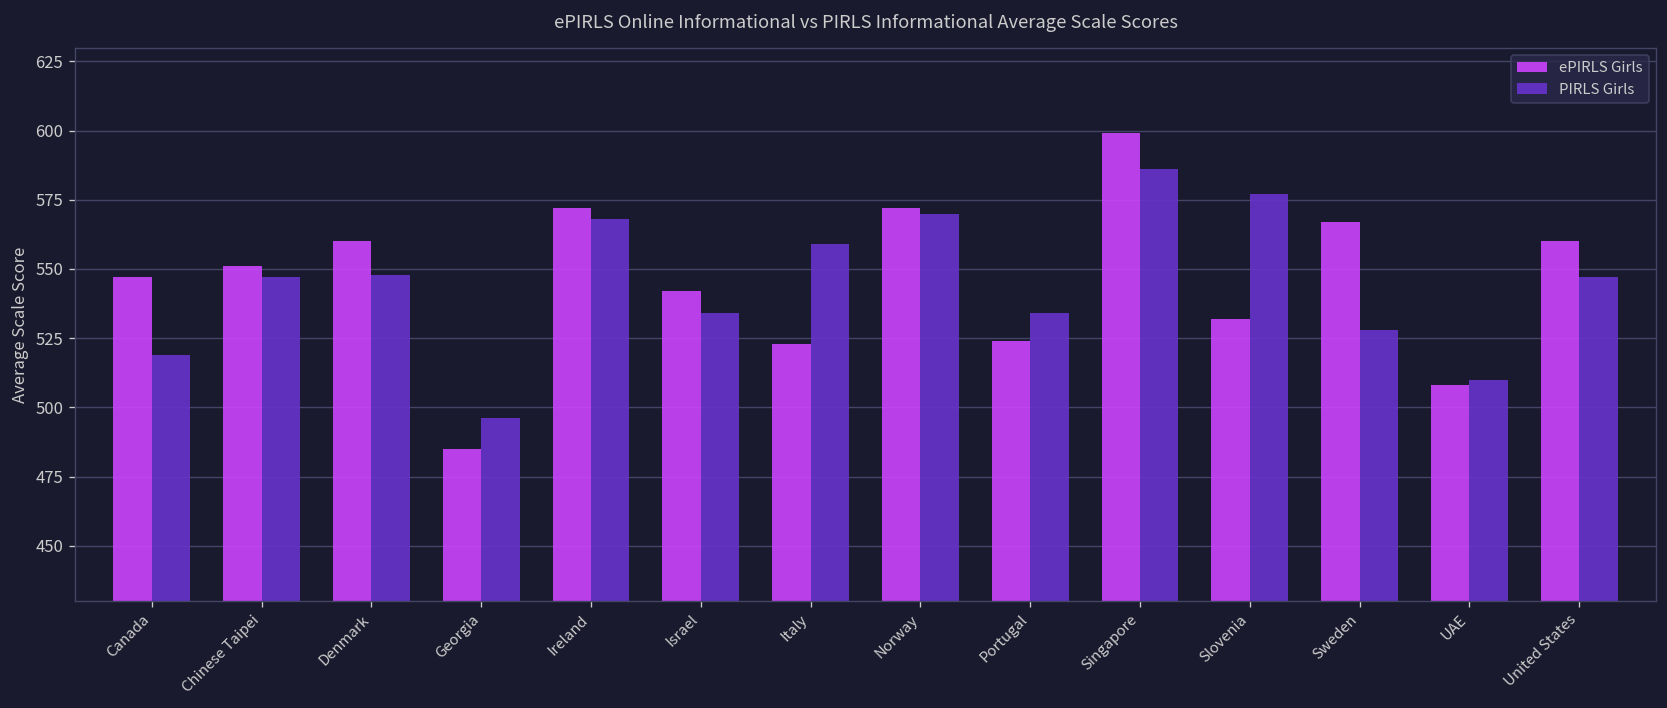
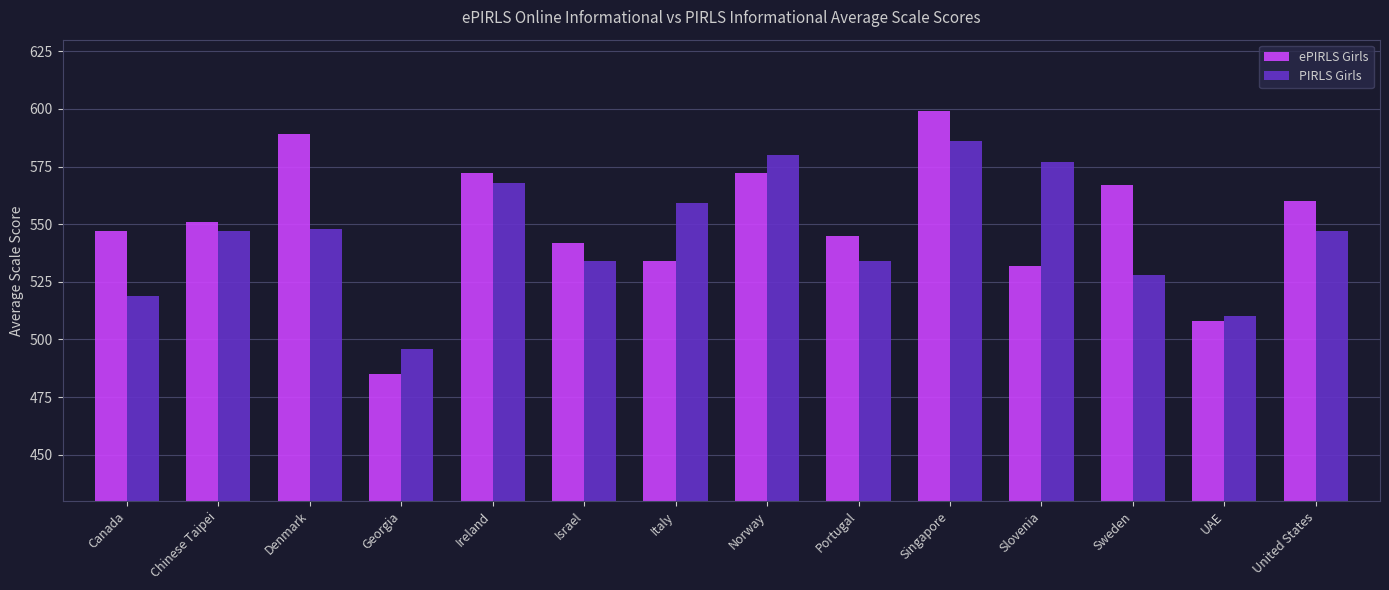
  {
    "ePIRLS Girls": {
      "Canada": 547,
      "Chinese Taipei": 551,
-     "Denmark": 560,
+     "Denmark": 589,
      "Georgia": 485,
      "Ireland": 572,
      "Israel": 542,
-     "Italy": 523,
+     "Italy": 534,
      "Norway": 572,
-     "Portugal": 524,
+     "Portugal": 545,
      "Singapore": 599,
      "Slovenia": 532,
      "Sweden": 567,
      "UAE": 508,
      "United States": 560
    },
    "PIRLS Girls": {
      "Canada": 519,
      "Chinese Taipei": 547,
      "Denmark": 548,
      "Georgia": 496,
      "Ireland": 568,
      "Israel": 534,
      "Italy": 559,
-     "Norway": 570,
+     "Norway": 580,
      "Portugal": 534,
      "Singapore": 586,
      "Slovenia": 577,
      "Sweden": 528,
      "UAE": 510,
      "United States": 547
    }
  }
